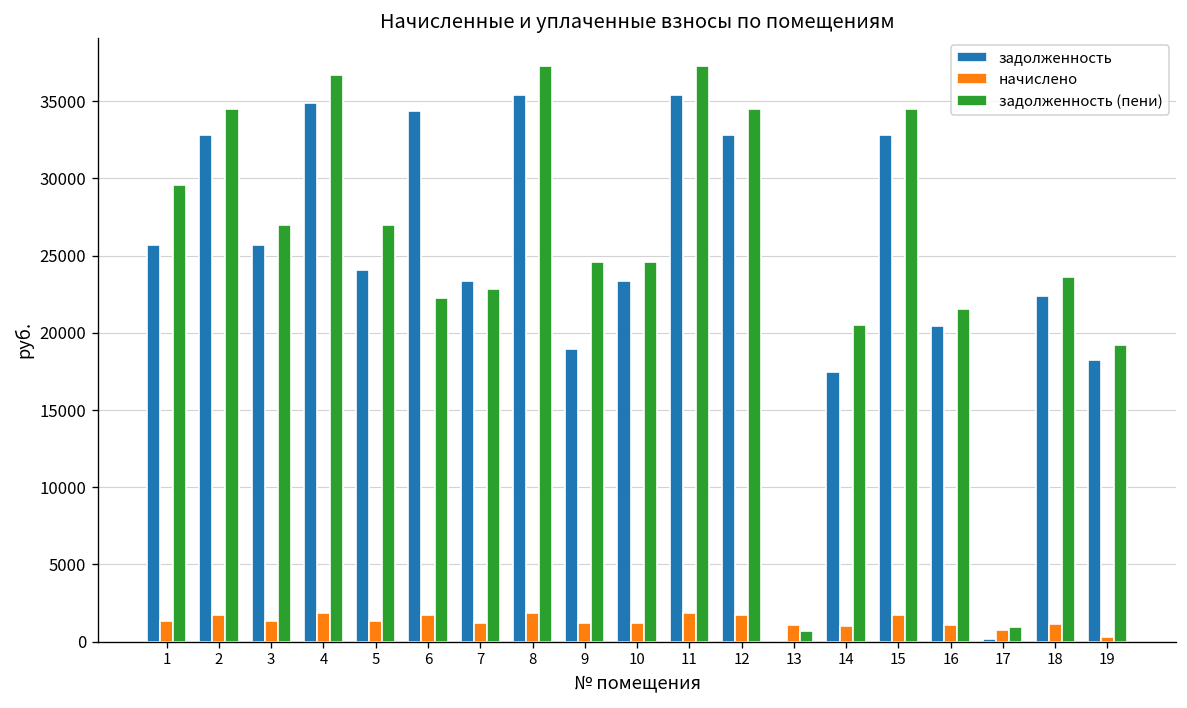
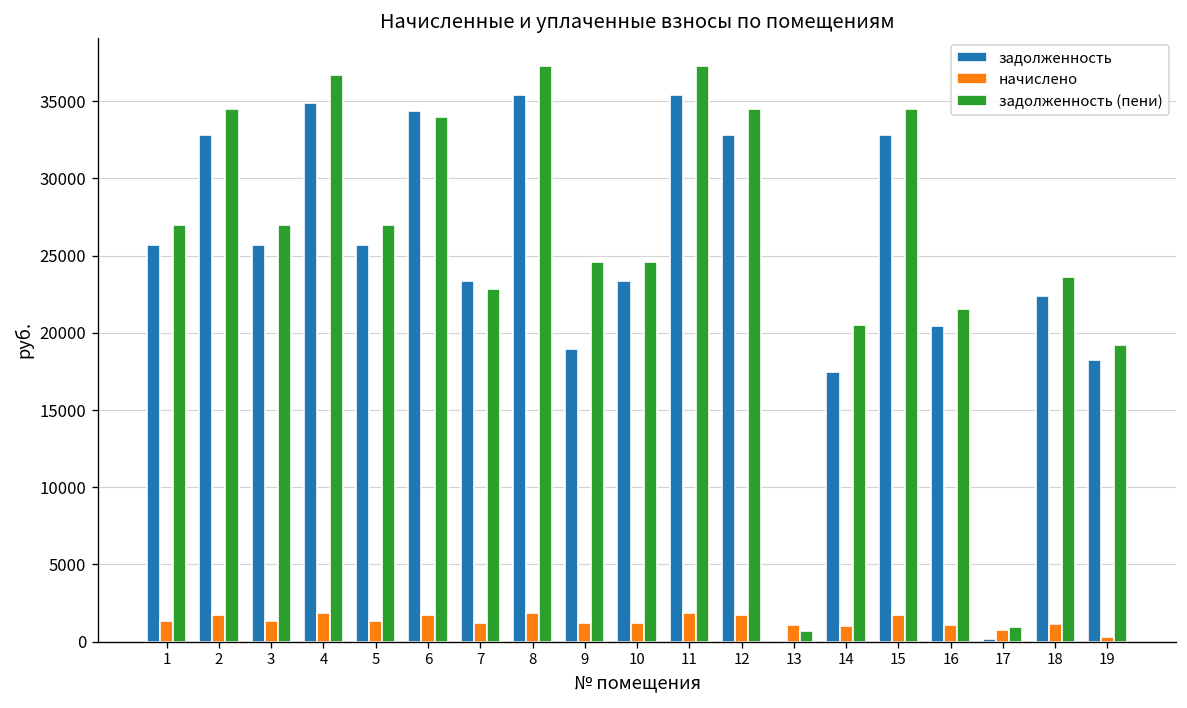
  {
    "задолженность": {
      "1": 25700,
      "2": 32800,
      "3": 25700,
      "4": 34900,
-     "5": 24100,
+     "5": 25700,
      "6": 34400,
      "7": 23400,
      "8": 35400,
      "9": 19000,
      "10": 23400,
      "11": 35400,
      "12": 32800,
      "13": 0,
      "14": 17500,
      "15": 32800,
      "16": 20500,
      "17": 200,
      "18": 22400,
      "19": 18300
    },
    "начислено": {
      "1": 1300,
      "2": 1700,
      "3": 1300,
      "4": 1800,
      "5": 1300,
      "6": 1700,
      "7": 1200,
      "8": 1900,
      "9": 1200,
      "10": 1200,
      "11": 1900,
      "12": 1700,
      "13": 1100,
      "14": 1000,
      "15": 1700,
      "16": 1100,
      "17": 700,
      "18": 1200,
      "19": 300
    },
    "задолженность (пени)": {
-     "1": 29600,
+     "1": 27000,
      "2": 34500,
      "3": 27000,
      "4": 36700,
      "5": 27000,
-     "6": 22200,
+     "6": 34000,
      "7": 22800,
      "8": 37300,
      "9": 24600,
      "10": 24600,
      "11": 37300,
      "12": 34500,
      "13": 700,
      "14": 20500,
      "15": 34500,
      "16": 21500,
      "17": 900,
      "18": 23600,
      "19": 19200
    }
  }
